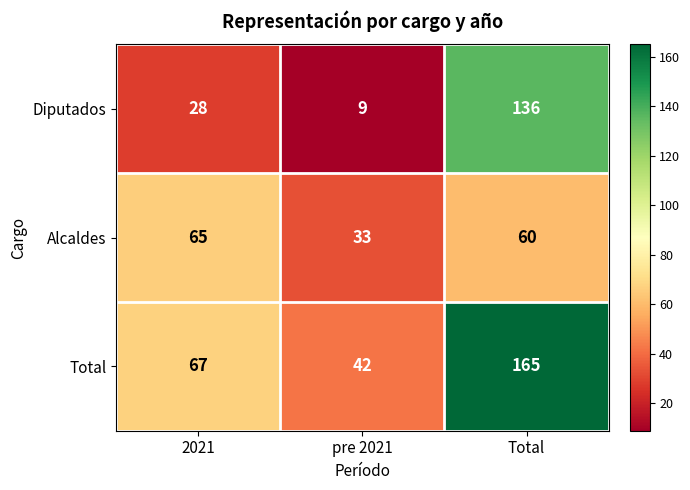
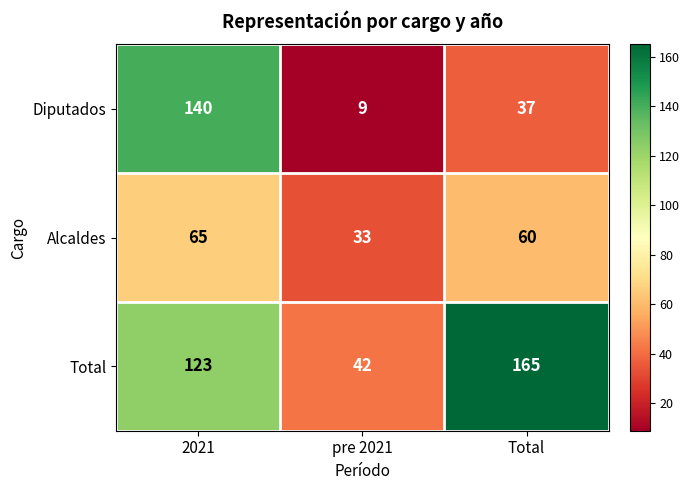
  {
    "Diputados": {
-     "2021": 28,
+     "2021": 140,
      "pre 2021": 9,
-     "Total": 136
+     "Total": 37
    },
    "Alcaldes": {
      "2021": 65,
      "pre 2021": 33,
      "Total": 60
    },
    "Total": {
-     "2021": 67,
+     "2021": 123,
      "pre 2021": 42,
      "Total": 165
    }
  }
